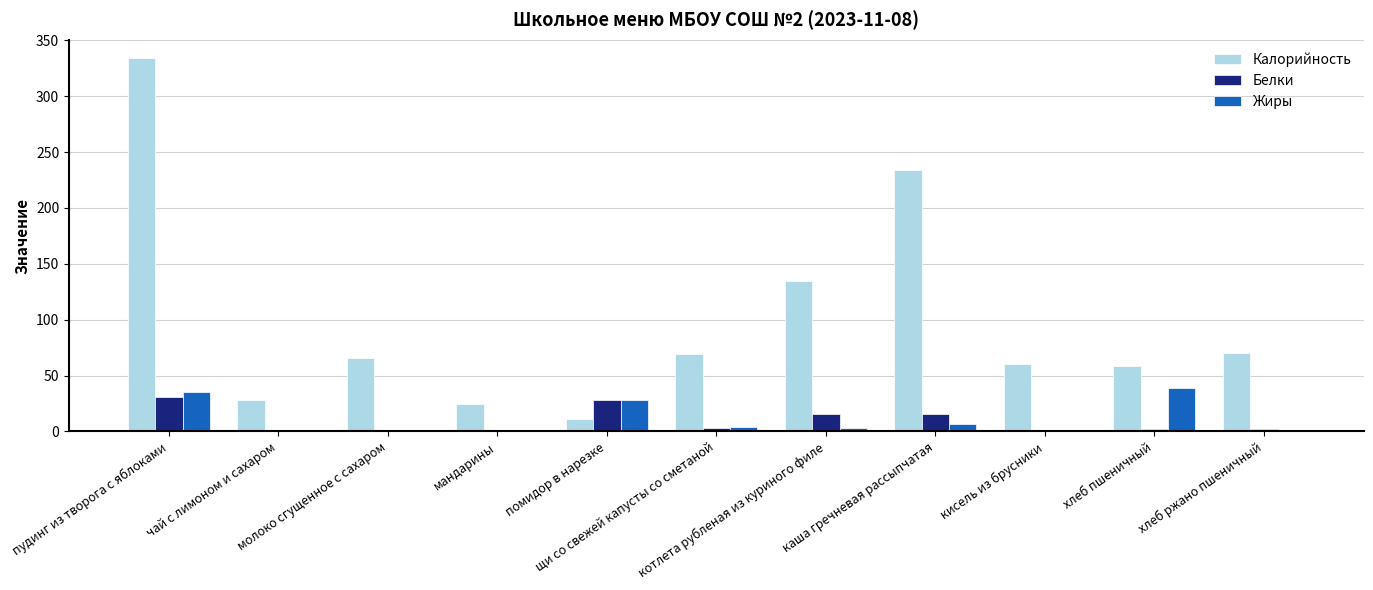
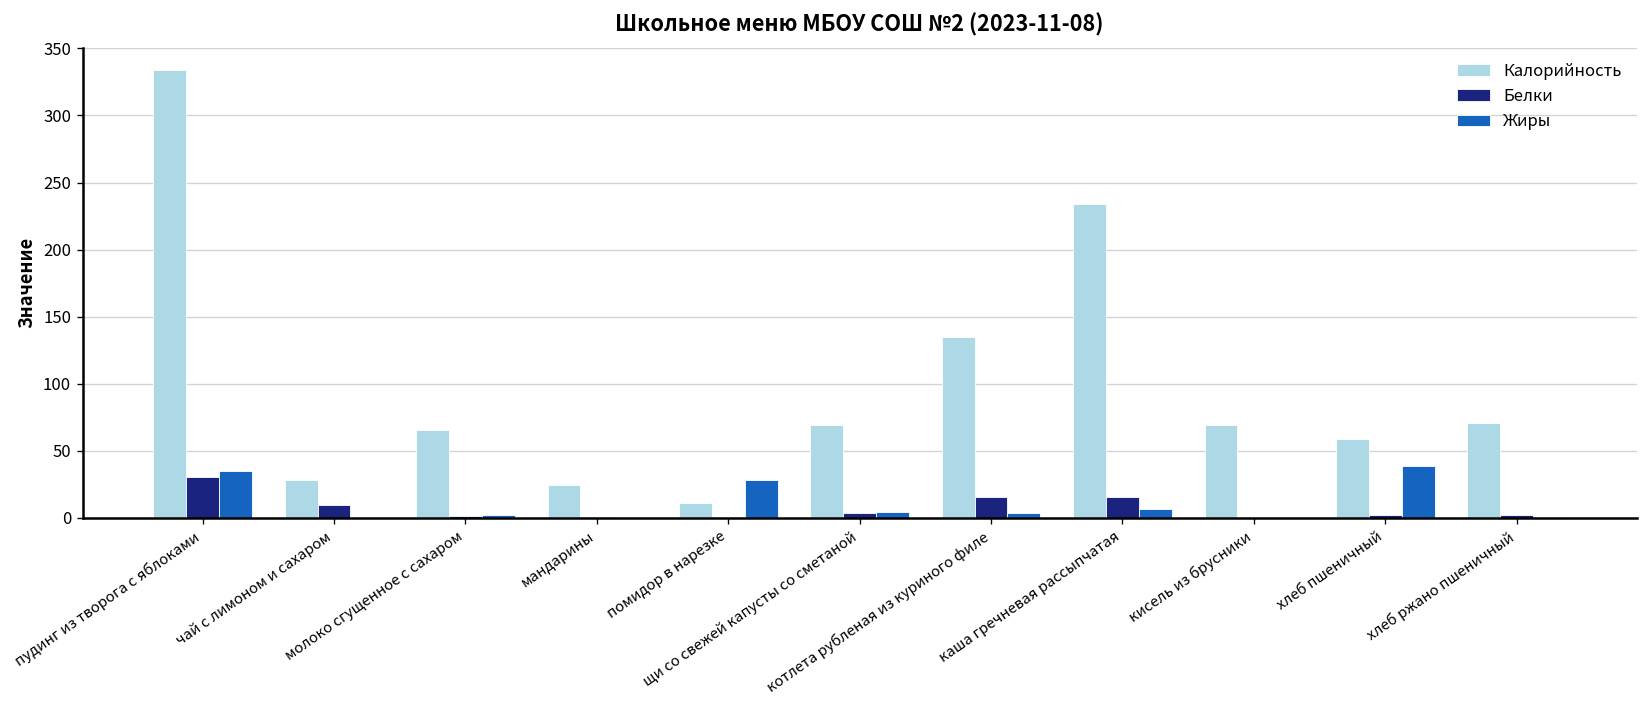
  {
    "Калорийность": {
      "пудинг из творога с яблоками": 334,
      "чай с лимоном и сахаром": 28,
      "молоко сгущенное с сахаром": 66,
      "мандарины": 25,
      "помидор в нарезке": 11,
      "щи со свежей капусты со сметаной": 69,
      "котлета рубленая из куриного филе": 135,
      "каша гречневая рассыпчатая": 234,
-     "кисель из брусники": 61,
+     "кисель из брусники": 69,
      "хлеб пшеничный": 59,
      "хлеб ржано пшеничный": 70
    },
    "Белки": {
      "пудинг из творога с яблоками": 31,
-     "чай с лимоном и сахаром": 0,
-     "помидор в нарезке": 28,
+     "чай с лимоном и сахаром": 9,
+     "помидор в нарезке": 1,
      "щи со свежей капусты со сметаной": 4,
      "котлета рубленая из куриного филе": 15,
      "каша гречневая рассыпчатая": 16,
      "хлеб ржано пшеничный": 2
    },
    "Жиры": {
      "пудинг из творога с яблоками": 35,
      "помидор в нарезке": 28,
      "щи со свежей капусты со сметаной": 4,
      "котлета рубленая из куриного филе": 3,
      "каша гречневая рассыпчатая": 6,
      "хлеб пшеничный": 39
    }
  }
